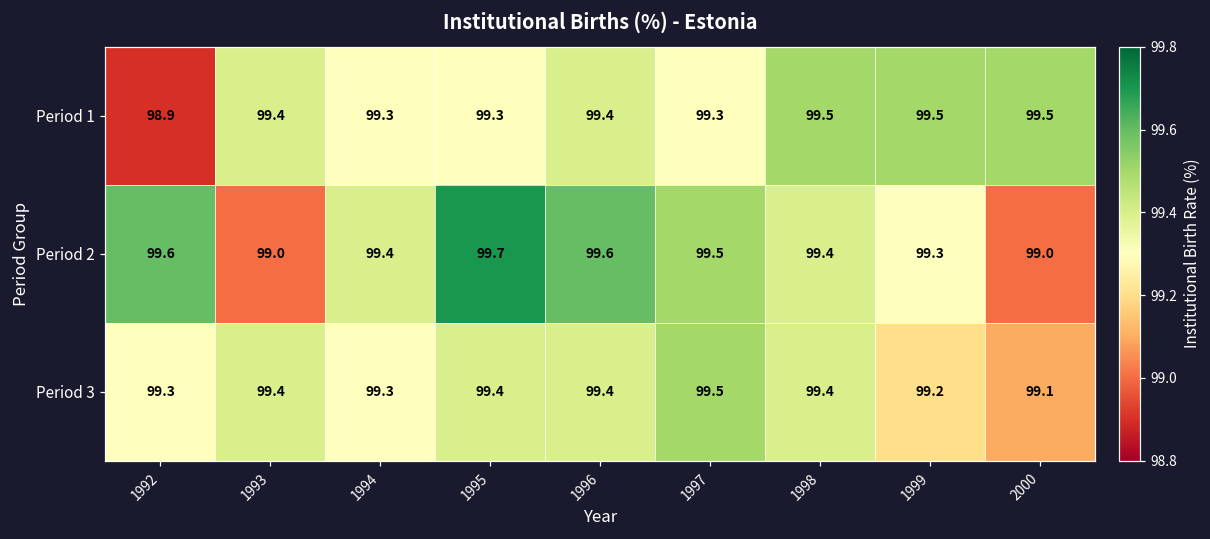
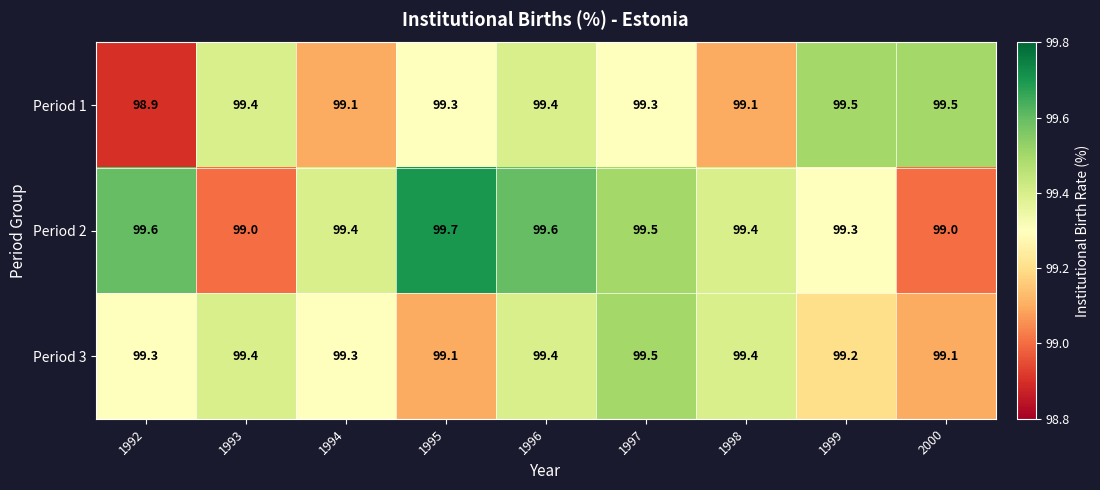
  {
    "Period 1": {
      "1992": 98.9,
      "1993": 99.4,
-     "1994": 99.3,
+     "1994": 99.1,
      "1995": 99.3,
      "1996": 99.4,
      "1997": 99.3,
-     "1998": 99.5,
+     "1998": 99.1,
      "1999": 99.5,
      "2000": 99.5
    },
    "Period 2": {
      "1992": 99.6,
      "1993": 99.0,
      "1994": 99.4,
      "1995": 99.7,
      "1996": 99.6,
      "1997": 99.5,
      "1998": 99.4,
      "1999": 99.3,
      "2000": 99.0
    },
    "Period 3": {
      "1992": 99.3,
      "1993": 99.4,
      "1994": 99.3,
-     "1995": 99.4,
+     "1995": 99.1,
      "1996": 99.4,
      "1997": 99.5,
      "1998": 99.4,
      "1999": 99.2,
      "2000": 99.1
    }
  }
